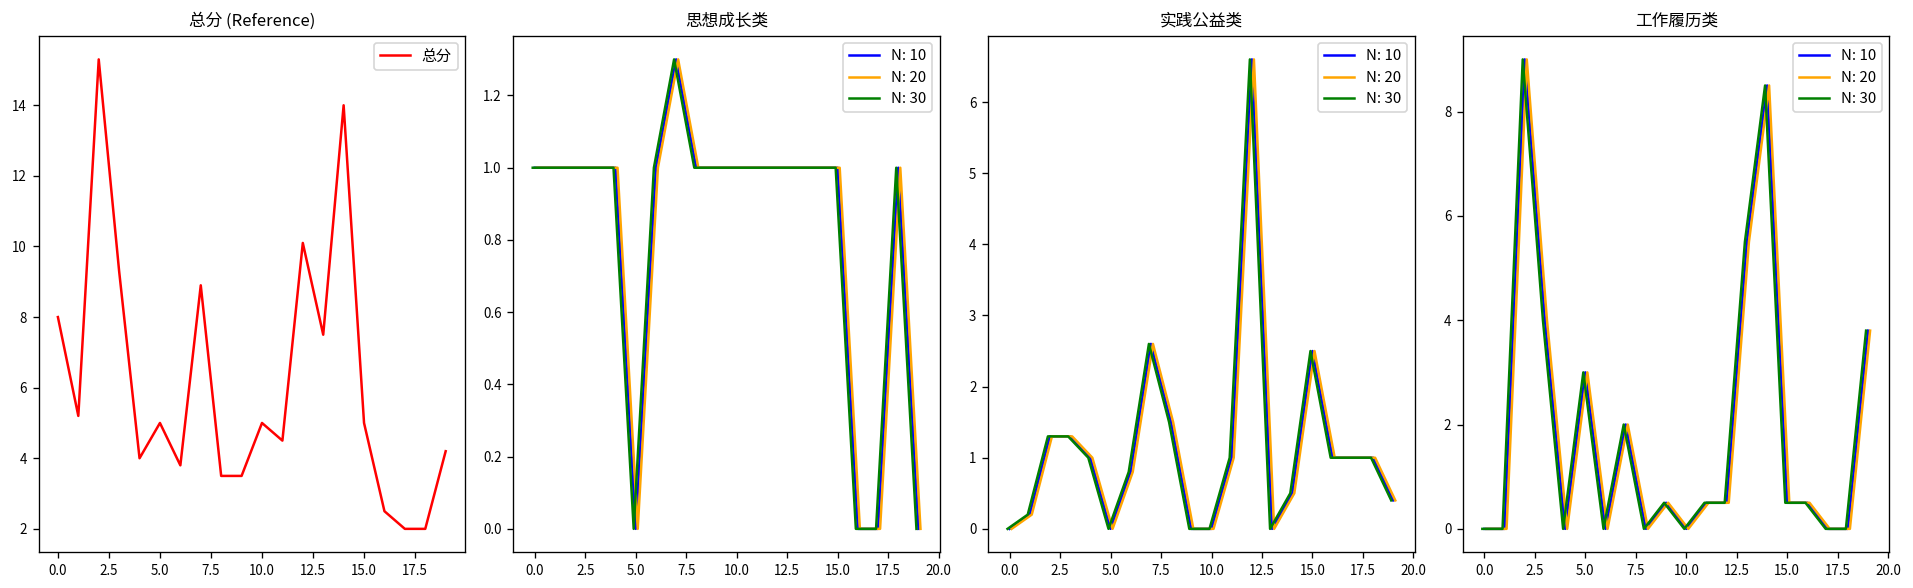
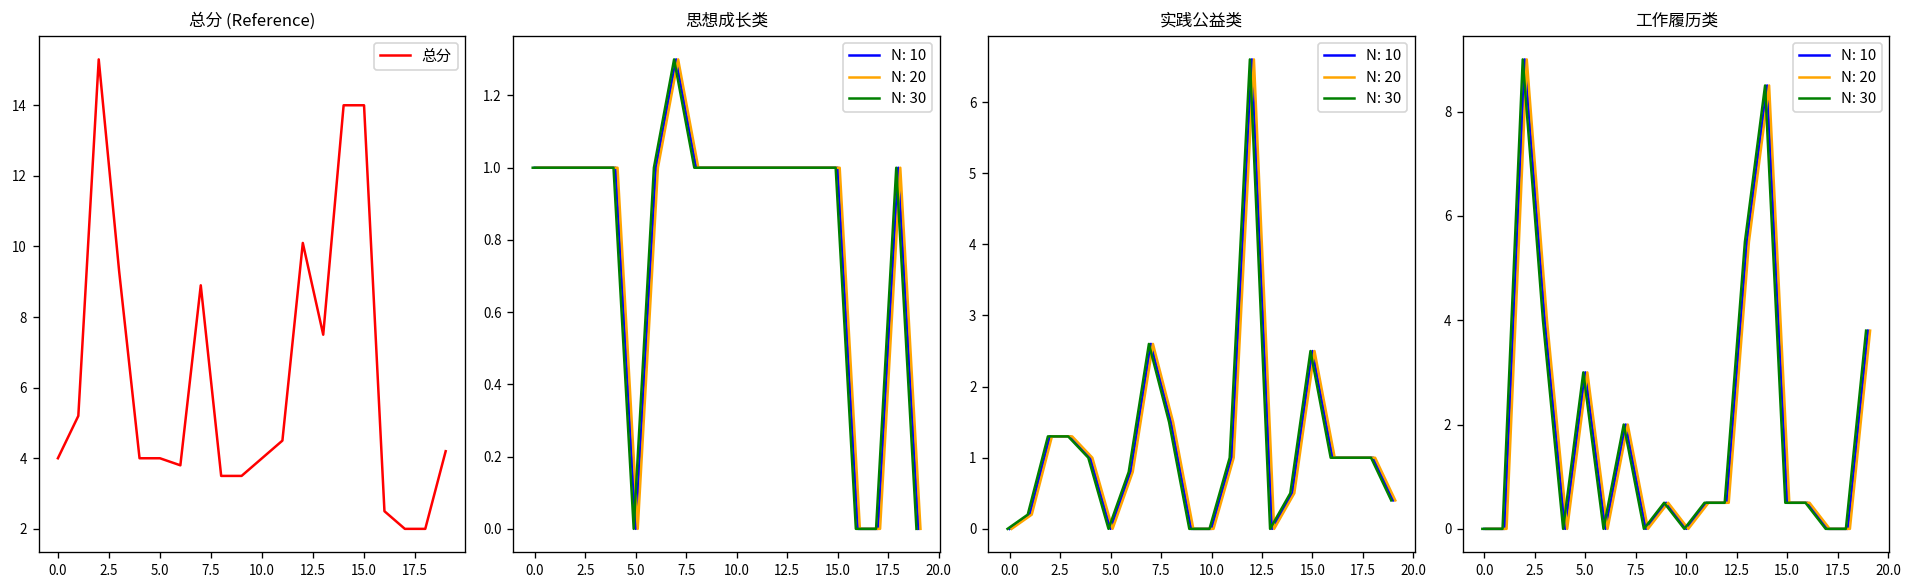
  {
    "总分 (Reference)": {
-     "0.0": 8,
-     "5.0": 5,
-     "10.0": 5,
-     "15.0": 5
+     "0.0": 4,
+     "5.0": 4,
+     "10.0": 4,
+     "15.0": 14
    }
  }
